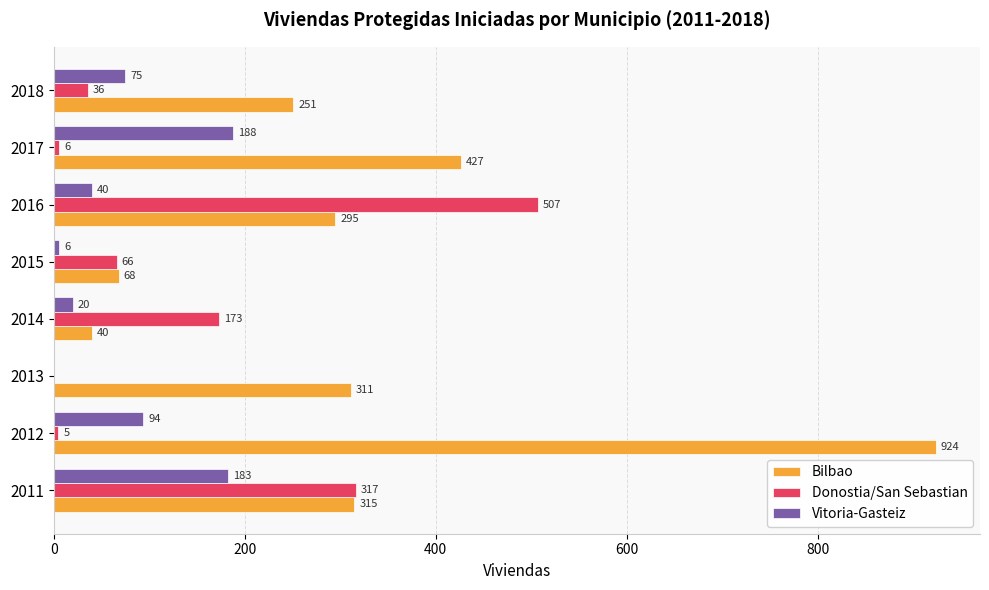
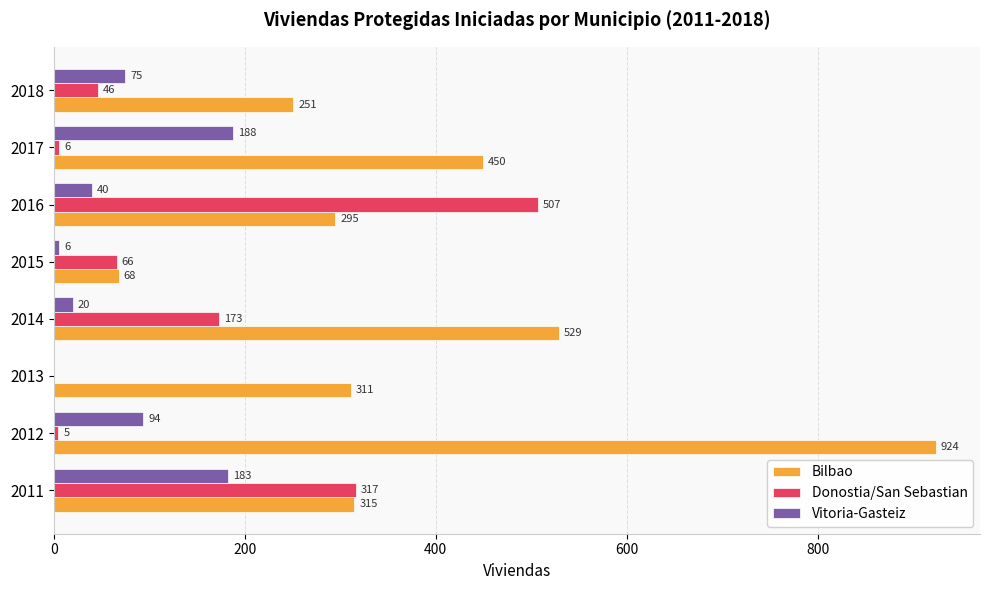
  {
    "Bilbao": {
      "2018": 251,
-     "2017": 427,
+     "2017": 450,
      "2016": 295,
      "2015": 68,
-     "2014": 40,
+     "2014": 529,
      "2013": 311,
      "2012": 924,
      "2011": 315
    },
    "Donostia/San Sebastian": {
-     "2018": 36,
+     "2018": 46,
      "2017": 6,
      "2016": 507,
      "2015": 66,
      "2014": 173,
      "2012": 5,
      "2011": 317
    },
    "Vitoria-Gasteiz": {
      "2018": 75,
      "2017": 188,
      "2016": 40,
      "2015": 6,
      "2014": 20,
      "2012": 94,
      "2011": 183
    }
  }
